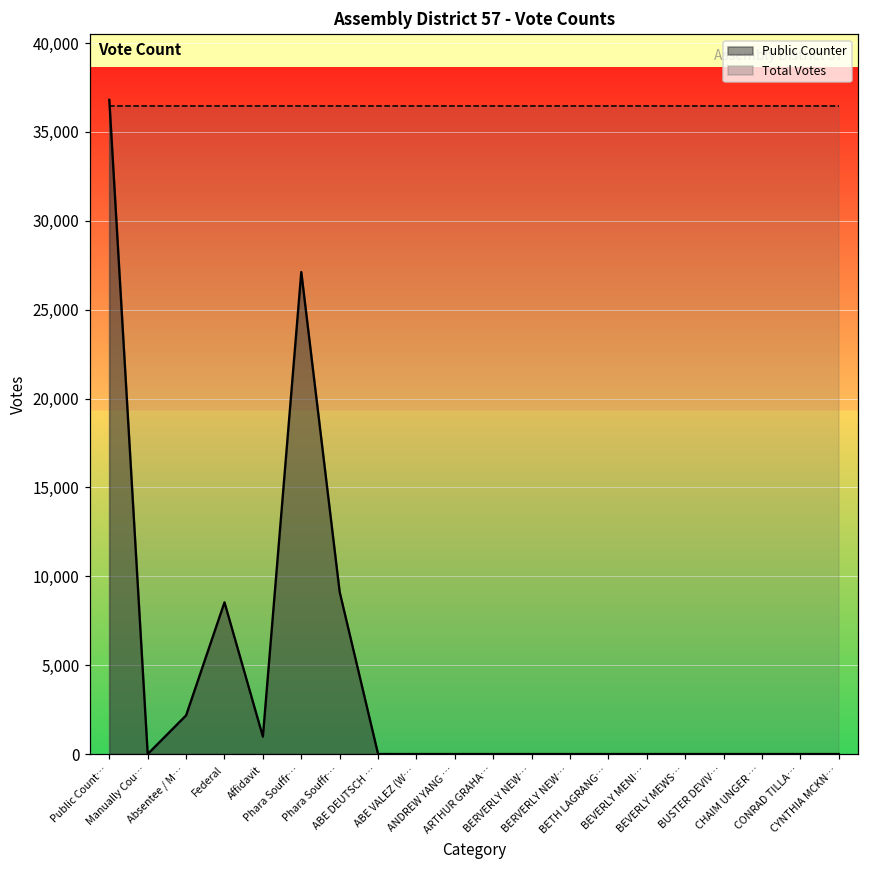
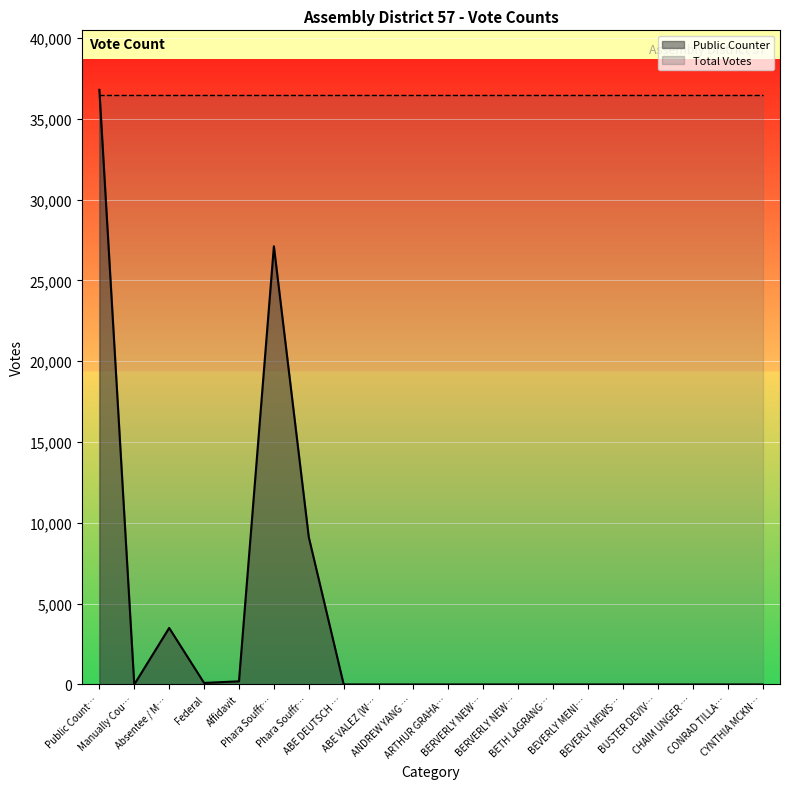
  {
    "Public Counter": {
      "Public Count…": "36,800",
      "Manually Cou…": "0",
-     "Absentee / M…": "2,200",
-     "Federal": "8,500",
-     "Affidavit": "1,000",
+     "Absentee / M…": "3,500",
+     "Federal": "100",
+     "Affidavit": "200",
      "ABE DEUTSCH …": "0",
      "ABE VALEZ (W…": "0",
      "ANDREW YANG …": "0",
      "ARTHUR GRAHA…": "0",
      "BETH LAGRANG…": "0",
      "BEVERLY MENI…": "0",
      "BEVERLY MEWS…": "0",
      "BUSTER DEVIV…": "0",
      "CHAIM UNGER …": "0",
      "CONRAD TILLA…": "0",
      "CYNTHIA MCKN…": "0"
    },
    "Total Votes": {
      "Public Count…": "36,500",
      "Manually Cou…": "36,500",
      "Absentee / M…": "36,500",
      "Federal": "36,500",
      "Affidavit": "36,500",
      "ABE DEUTSCH …": "36,500",
      "ABE VALEZ (W…": "36,500",
      "ANDREW YANG …": "36,500",
      "ARTHUR GRAHA…": "36,500",
      "BETH LAGRANG…": "36,500",
      "BEVERLY MENI…": "36,500",
      "BEVERLY MEWS…": "36,500",
      "BUSTER DEVIV…": "36,500",
      "CHAIM UNGER …": "36,500",
      "CONRAD TILLA…": "36,500",
      "CYNTHIA MCKN…": "36,500"
    }
  }
